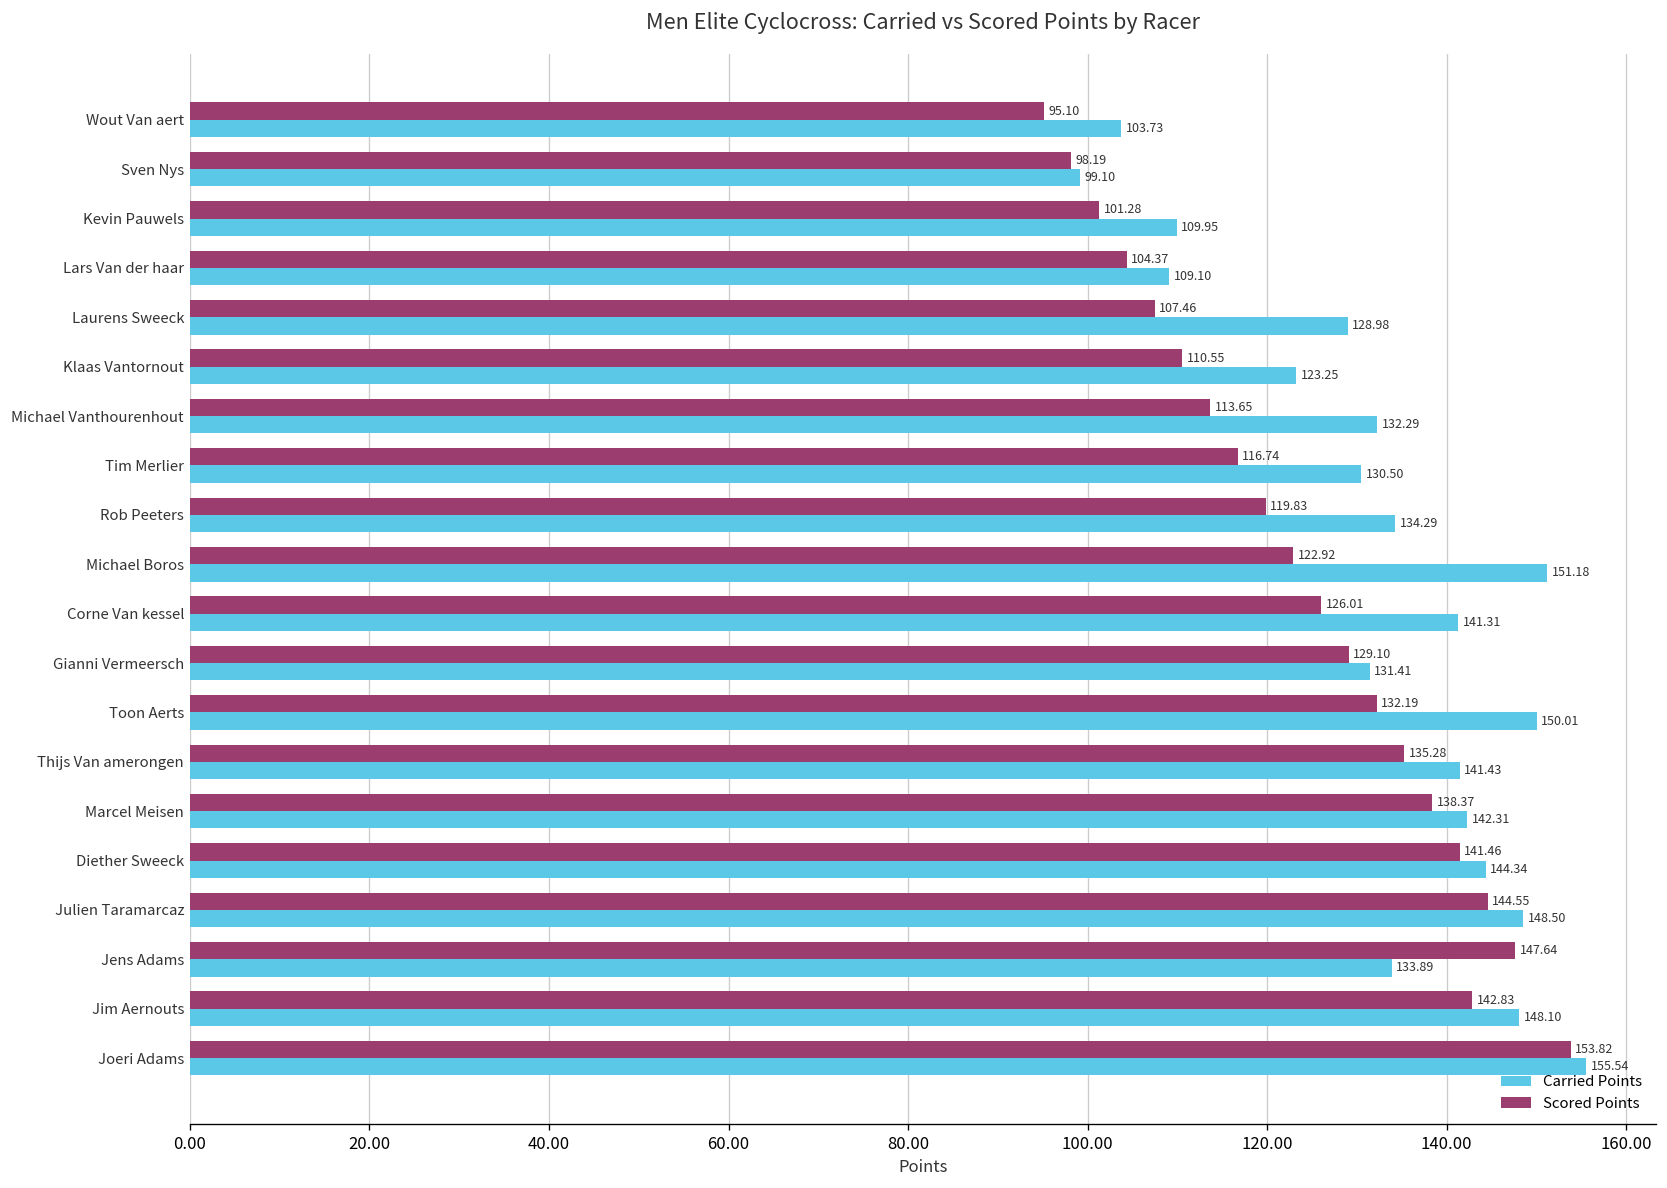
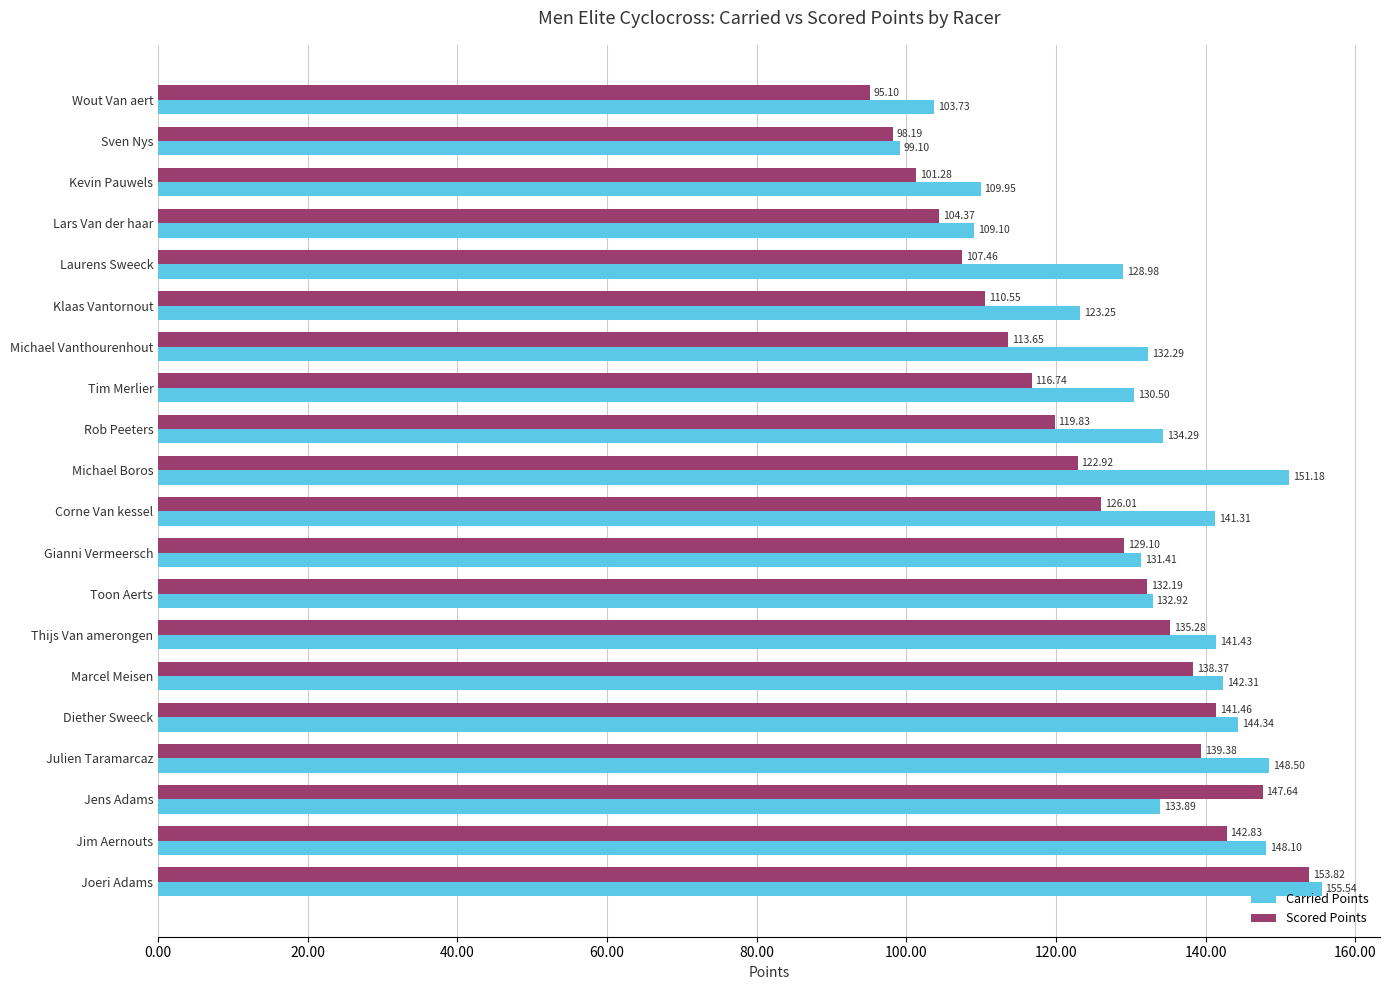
  {
    "Carried Points": {
      "Wout Van aert": 103.73,
      "Sven Nys": 99.10,
      "Kevin Pauwels": 109.95,
      "Lars Van der haar": 109.10,
      "Laurens Sweeck": 128.98,
      "Klaas Vantornout": 123.25,
      "Michael Vanthourenhout": 132.29,
      "Tim Merlier": 130.50,
      "Rob Peeters": 134.29,
      "Michael Boros": 151.18,
      "Corne Van kessel": 141.31,
      "Gianni Vermeersch": 131.41,
-     "Toon Aerts": 150.01,
+     "Toon Aerts": 132.92,
      "Thijs Van amerongen": 141.43,
      "Marcel Meisen": 142.31,
      "Diether Sweeck": 144.34,
      "Julien Taramarcaz": 148.50,
      "Jens Adams": 133.89,
      "Jim Aernouts": 148.10,
      "Joeri Adams": 155.54
    },
    "Scored Points": {
      "Wout Van aert": 95.10,
      "Sven Nys": 98.19,
      "Kevin Pauwels": 101.28,
      "Lars Van der haar": 104.37,
      "Laurens Sweeck": 107.46,
      "Klaas Vantornout": 110.55,
      "Michael Vanthourenhout": 113.65,
      "Tim Merlier": 116.74,
      "Rob Peeters": 119.83,
      "Michael Boros": 122.92,
      "Corne Van kessel": 126.01,
      "Gianni Vermeersch": 129.10,
      "Toon Aerts": 132.19,
      "Thijs Van amerongen": 135.28,
      "Marcel Meisen": 138.37,
      "Diether Sweeck": 141.46,
-     "Julien Taramarcaz": 144.55,
+     "Julien Taramarcaz": 139.38,
      "Jens Adams": 147.64,
      "Jim Aernouts": 142.83,
      "Joeri Adams": 153.82
    }
  }
